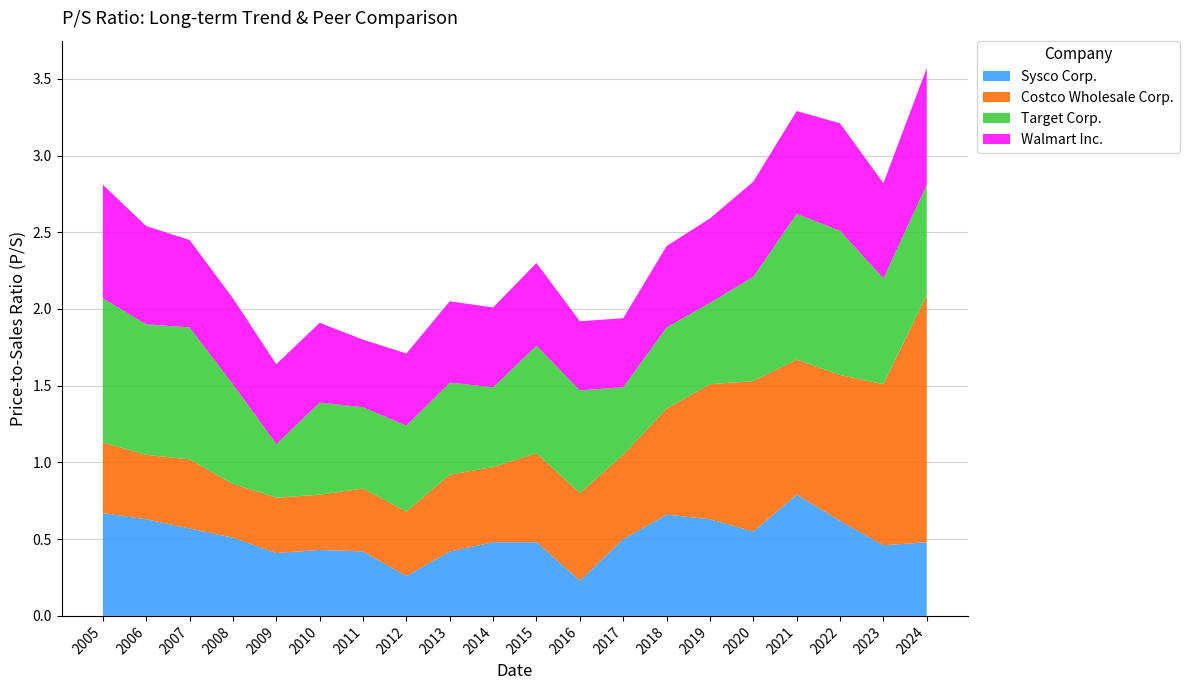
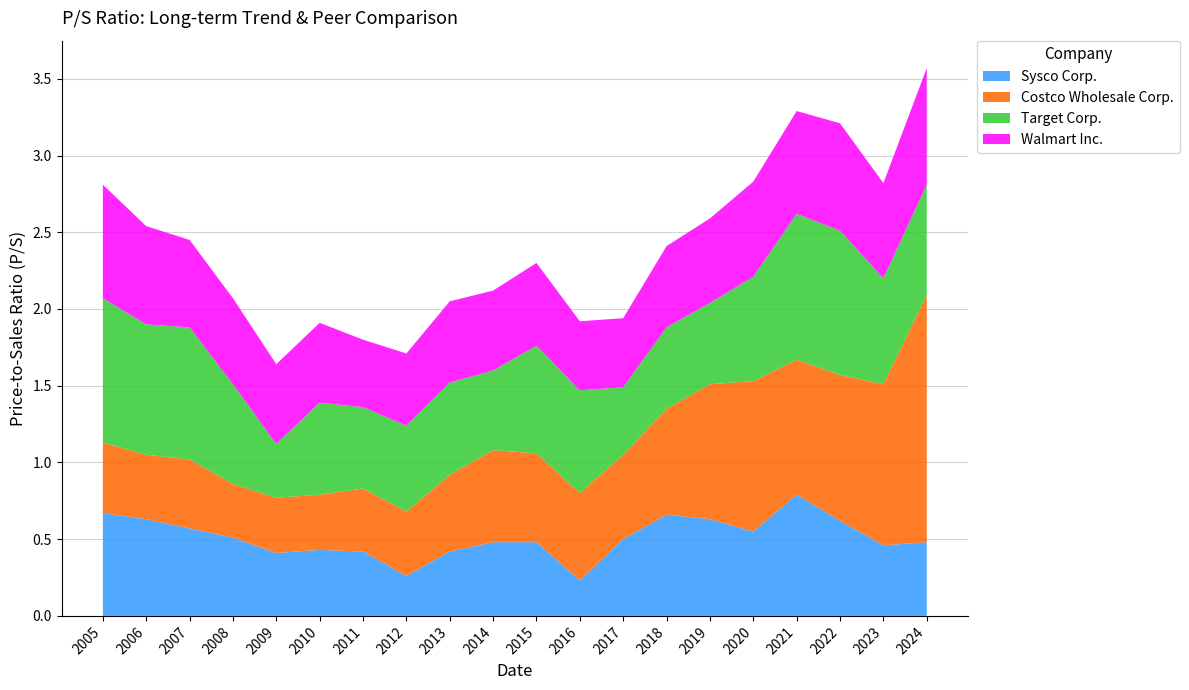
  {
    "Sysco Corp.": {
      "2005": 0.67,
      "2006": 0.63,
      "2007": 0.57,
      "2008": 0.51,
      "2009": 0.41,
      "2010": 0.43,
      "2011": 0.42,
      "2012": 0.26,
      "2013": 0.42,
      "2014": 0.48,
      "2015": 0.48,
      "2016": 0.23,
      "2017": 0.50,
      "2018": 0.66,
      "2019": 0.63,
      "2020": 0.55,
      "2021": 0.79,
      "2022": 0.62,
      "2023": 0.46,
      "2024": 0.48
    },
    "Costco Wholesale Corp.": {
      "2005": 0.46,
      "2006": 0.42,
      "2007": 0.45,
      "2008": 0.35,
      "2009": 0.36,
      "2010": 0.36,
      "2011": 0.41,
      "2012": 0.42,
      "2013": 0.50,
-     "2014": 0.49,
+     "2014": 0.60,
      "2015": 0.58,
      "2016": 0.57,
      "2017": 0.55,
      "2018": 0.69,
      "2019": 0.88,
      "2020": 0.98,
      "2021": 0.88,
      "2022": 0.95,
      "2023": 1.05,
      "2024": 1.61
    },
    "Target Corp.": {
      "2005": 0.94,
      "2006": 0.85,
      "2007": 0.86,
      "2008": 0.65,
      "2009": 0.35,
      "2010": 0.60,
      "2011": 0.53,
      "2012": 0.56,
      "2013": 0.60,
      "2014": 0.52,
      "2015": 0.70,
      "2016": 0.67,
      "2017": 0.44,
      "2018": 0.53,
      "2019": 0.53,
      "2020": 0.68,
      "2021": 0.95,
      "2022": 0.94,
      "2023": 0.69,
      "2024": 0.72
    },
    "Walmart Inc.": {
      "2005": 0.74,
      "2006": 0.64,
      "2007": 0.57,
      "2008": 0.56,
      "2009": 0.52,
      "2010": 0.52,
      "2011": 0.44,
      "2012": 0.47,
      "2013": 0.53,
      "2014": 0.52,
      "2015": 0.54,
      "2016": 0.45,
      "2017": 0.45,
      "2018": 0.53,
      "2019": 0.55,
      "2020": 0.62,
      "2021": 0.67,
      "2022": 0.70,
      "2023": 0.62,
      "2024": 0.76
    }
  }
